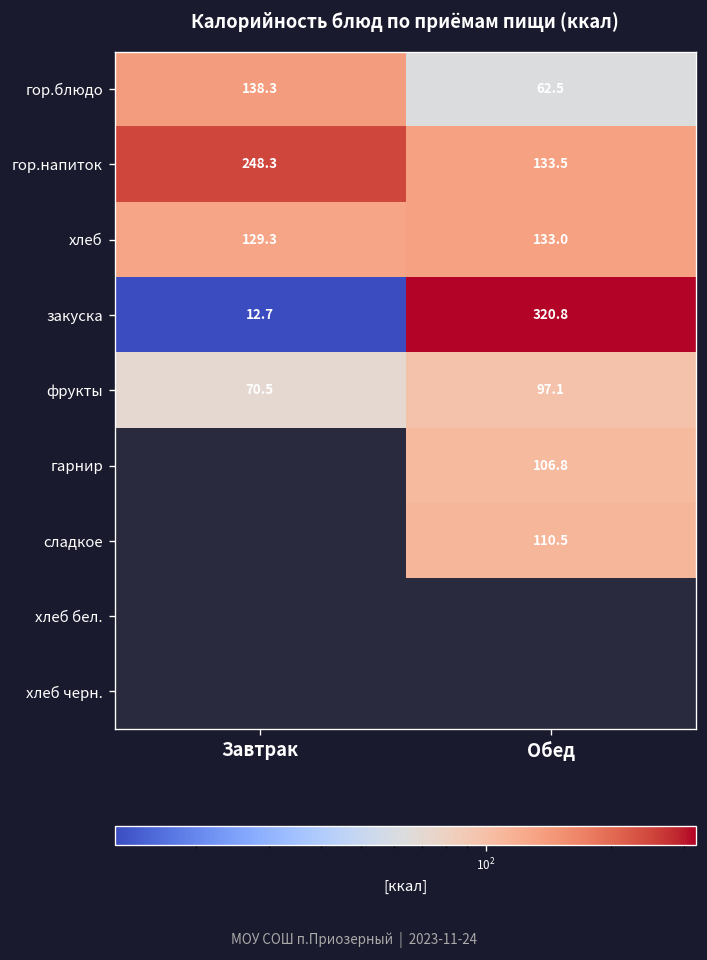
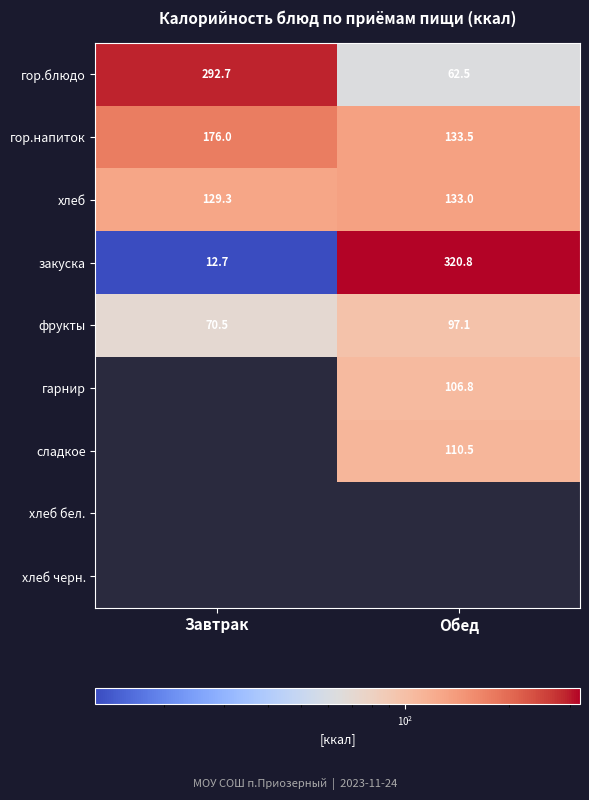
  {
    "гор.блюдо": {
-     "Завтрак": 138.3
+     "Завтрак": 292.7
    },
    "гор.напиток": {
-     "Завтрак": 248.3,
+     "Завтрак": 176.0,
      "Обед": 133.5
    },
    "хлеб": {
      "Завтрак": 129.3,
      "Обед": 133.0
    },
    "закуска": {
      "Завтрак": 12.7,
      "Обед": 320.8
    },
    "фрукты": {
      "Обед": 97.1
    },
    "гарнир": {
      "Обед": 106.8
    },
    "сладкое": {
      "Обед": 110.5
    }
  }
